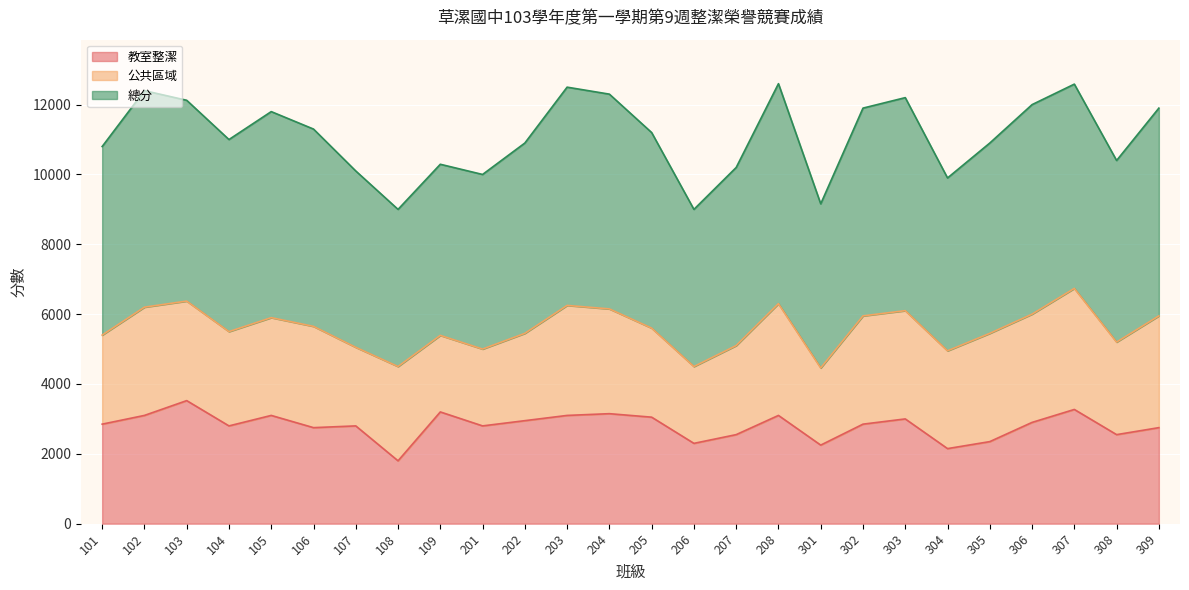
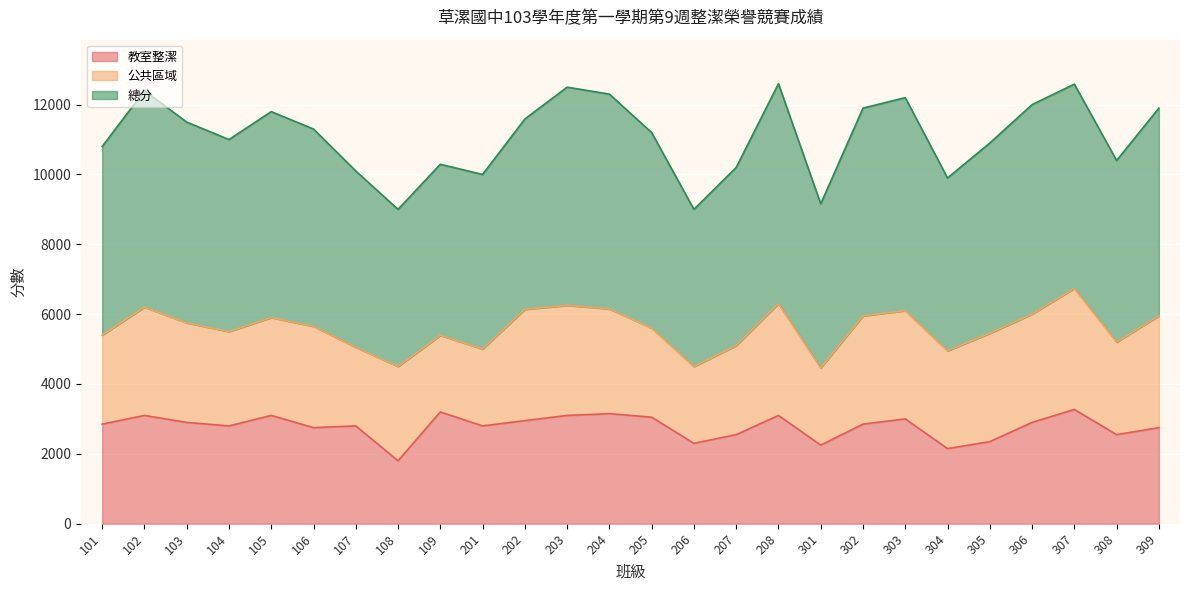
  {
    "教室整潔": {
      "101": 2900,
      "102": 3100,
-     "103": 3500,
+     "103": 2900,
      "104": 2800,
      "105": 3100,
      "106": 2800,
      "107": 2800,
      "108": 1800,
      "109": 3200,
      "201": 2800,
      "202": 3000,
      "203": 3100,
      "204": 3200,
      "205": 3100,
      "206": 2300,
      "207": 2600,
      "208": 3100,
      "301": 2300,
      "302": 2900,
      "303": 3000,
      "304": 2200,
      "305": 2400,
      "306": 2900,
      "307": 3300,
      "308": 2600,
      "309": 2800
    },
    "公共區域": {
      "101": 2600,
      "102": 3100,
      "103": 2900,
      "104": 2700,
      "105": 2800,
      "106": 2900,
      "107": 2300,
      "108": 2700,
      "109": 2200,
      "201": 2200,
-     "202": 2500,
+     "202": 3200,
      "203": 3200,
      "204": 3000,
      "205": 2600,
      "206": 2200,
      "207": 2600,
      "208": 3200,
      "301": 2200,
      "302": 3100,
      "303": 3100,
      "304": 2800,
      "305": 3100,
      "306": 3100,
      "307": 3500,
      "308": 2700,
      "309": 3200
    },
    "總分": {
      "101": 5400,
      "103": 5800,
      "104": 5500,
      "105": 5900,
      "106": 5700,
      "107": 5100,
      "108": 4500,
      "109": 4900,
      "201": 5000,
      "202": 5500,
      "203": 6300,
      "204": 6200,
      "205": 5600,
      "206": 4500,
      "207": 5100,
      "208": 6300,
      "301": 4700,
      "302": 6000,
      "303": 6100,
      "304": 5000,
      "305": 5500,
      "306": 6000,
      "307": 5900,
      "308": 5200,
      "309": 6000
    }
  }
